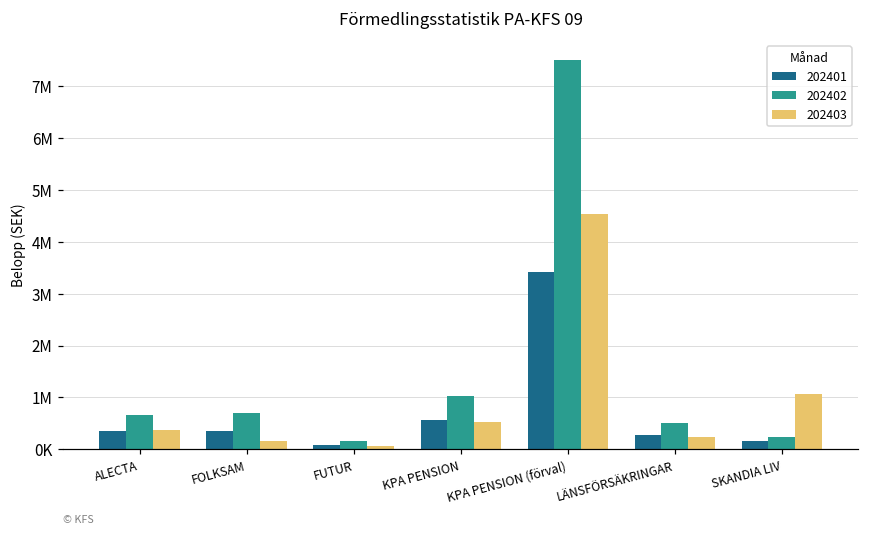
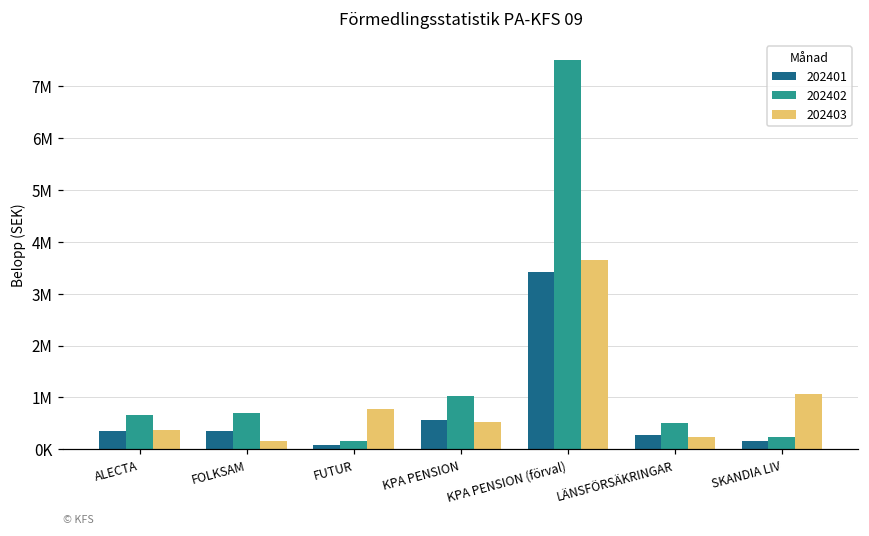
  {
    "202403": {
      "ALECTA": 400000,
      "FOLKSAM": 200000,
-     "FUTUR": 100000,
+     "FUTUR": 800000,
      "KPA PENSION": 500000,
-     "KPA PENSION (förval)": 4500000,
+     "KPA PENSION (förval)": 3700000,
      "LÄNSFÖRSÄKRINGAR": 200000,
      "SKANDIA LIV": 1100000
    }
  }
